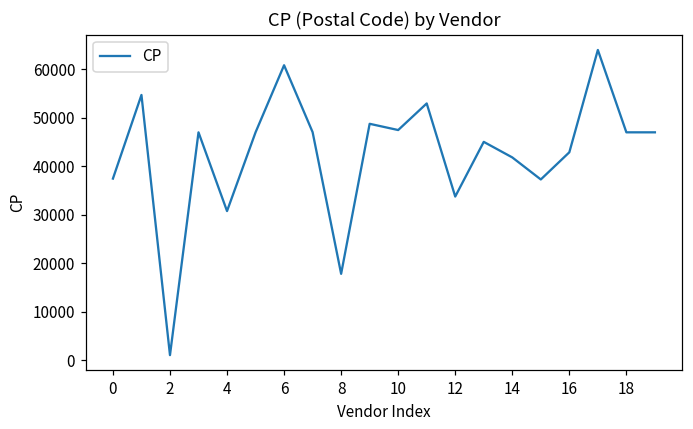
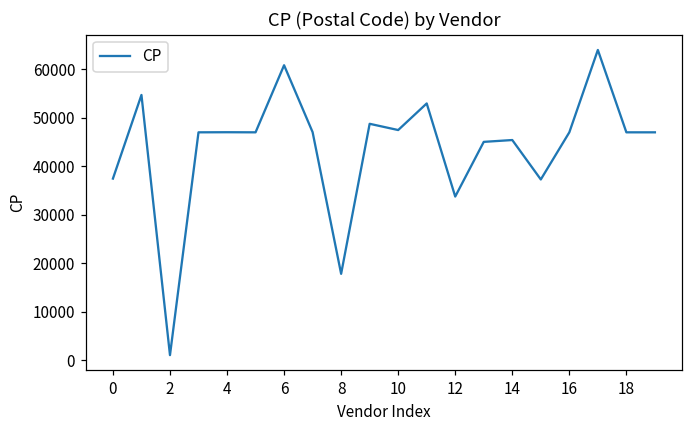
  {
    "0": 37000,
    "2": 1000,
-   "4": 31000,
+   "4": 47000,
    "6": 61000,
    "8": 18000,
    "10": 47000,
    "12": 34000,
-   "14": 42000,
-   "16": 43000,
+   "14": 45000,
+   "16": 47000,
    "18": 47000
  }
